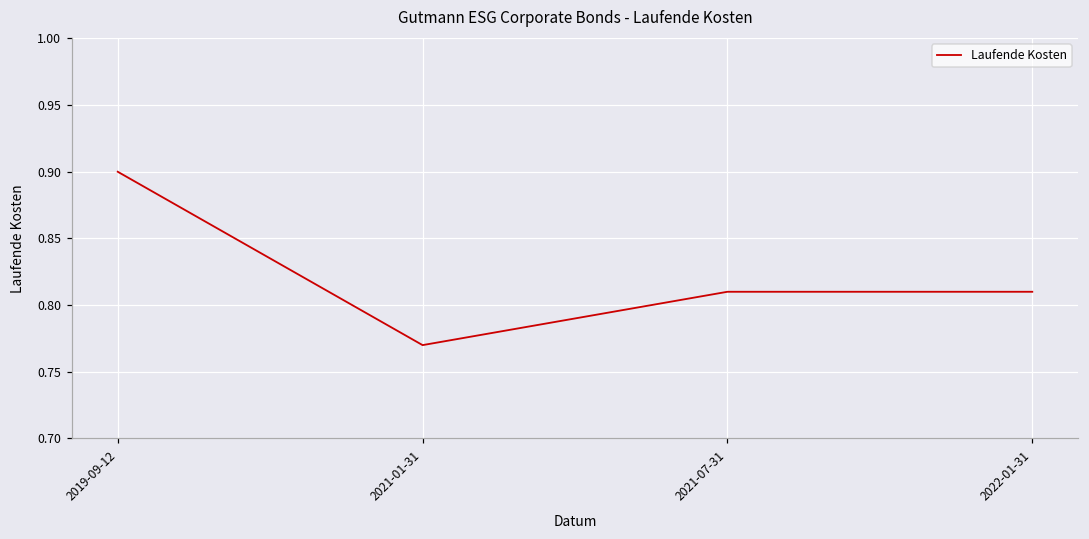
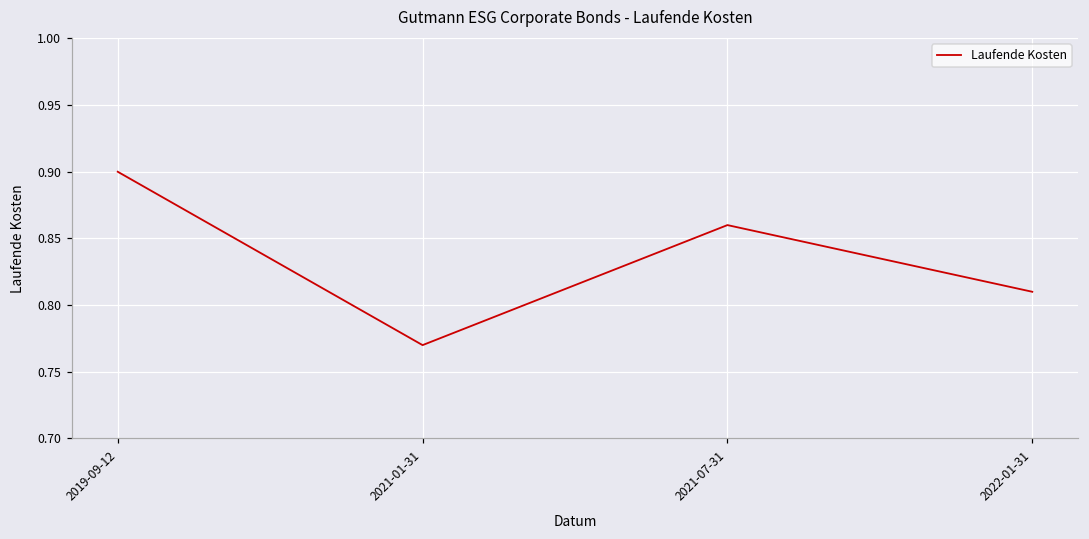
  {
    "2019-09-12": 0.90,
    "2021-01-31": 0.77,
-   "2021-07-31": 0.81,
+   "2021-07-31": 0.86,
    "2022-01-31": 0.81
  }
